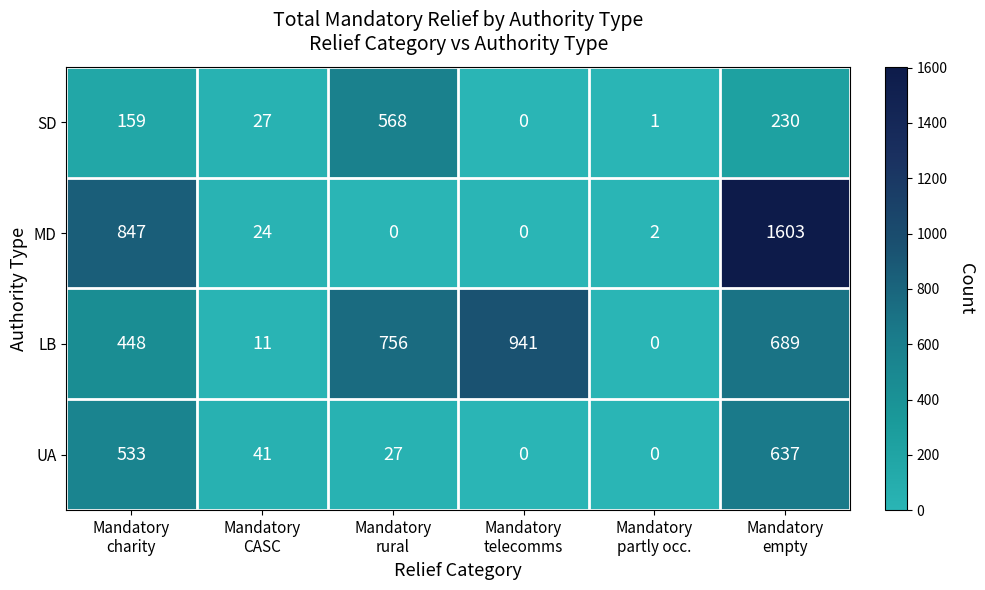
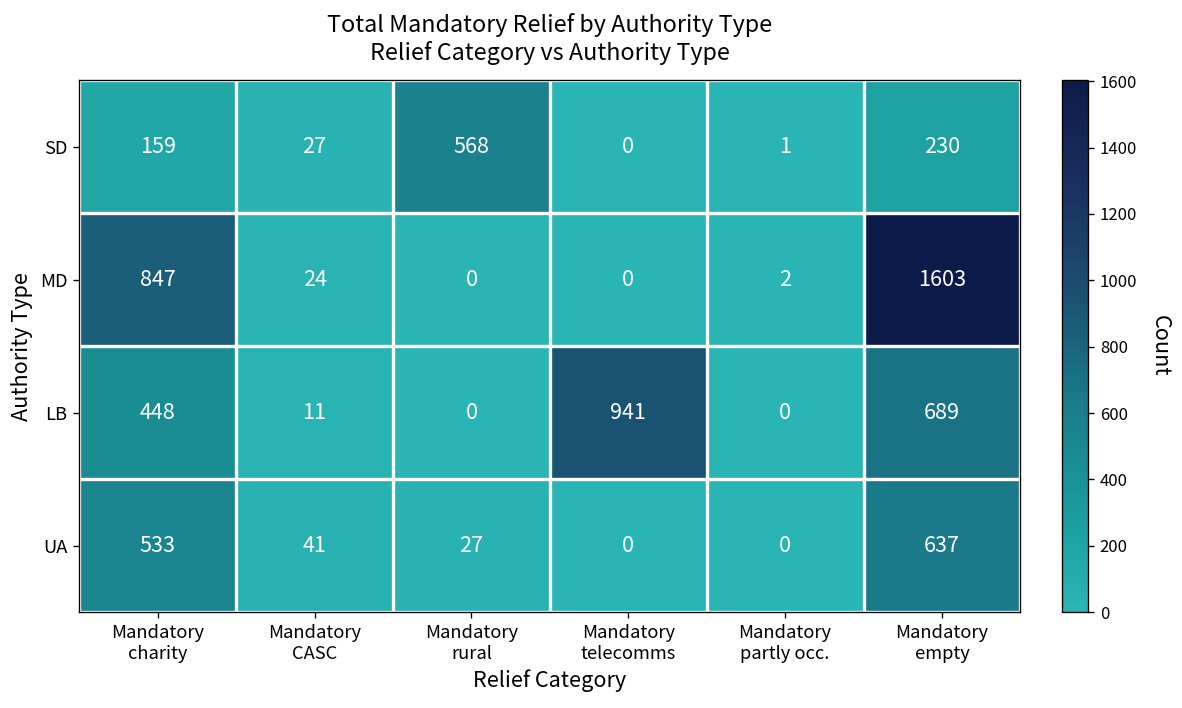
  {
    "SD": {
      "Mandatory charity": 159,
      "Mandatory CASC": 27,
      "Mandatory rural": 568,
      "Mandatory telecomms": 0,
      "Mandatory partly occ.": 1,
      "Mandatory empty": 230
    },
    "MD": {
      "Mandatory charity": 847,
      "Mandatory CASC": 24,
      "Mandatory rural": 0,
      "Mandatory telecomms": 0,
      "Mandatory partly occ.": 2,
      "Mandatory empty": 1603
    },
    "LB": {
      "Mandatory charity": 448,
      "Mandatory CASC": 11,
-     "Mandatory rural": 756,
+     "Mandatory rural": 0,
      "Mandatory telecomms": 941,
      "Mandatory partly occ.": 0,
      "Mandatory empty": 689
    },
    "UA": {
      "Mandatory charity": 533,
      "Mandatory CASC": 41,
      "Mandatory rural": 27,
      "Mandatory telecomms": 0,
      "Mandatory partly occ.": 0,
      "Mandatory empty": 637
    }
  }
